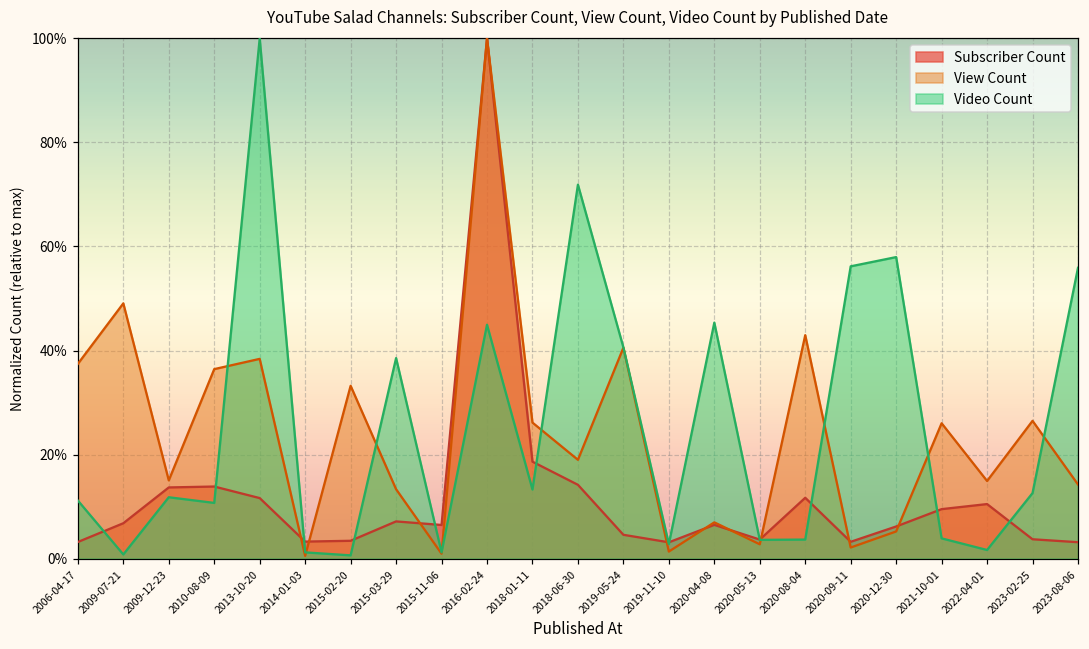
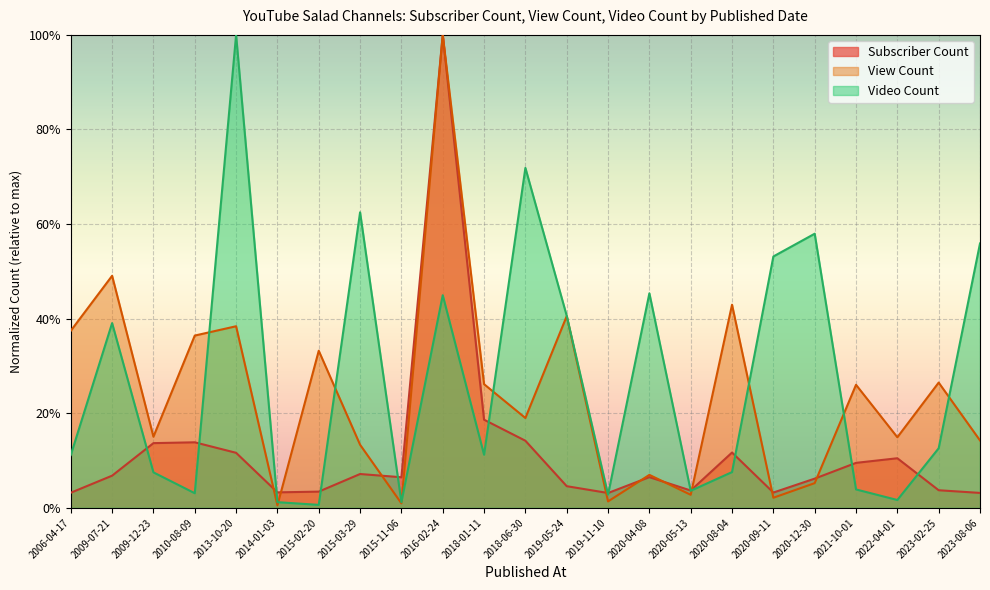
  {
    "Video Count": {
      "2006-04-17": "11%",
-     "2009-07-21": "1%",
-     "2009-12-23": "12%",
-     "2010-08-09": "11%",
+     "2009-07-21": "39%",
+     "2009-12-23": "8%",
+     "2010-08-09": "3%",
      "2013-10-20": "100%",
      "2014-01-03": "1%",
      "2015-02-20": "1%",
-     "2015-03-29": "39%",
+     "2015-03-29": "62%",
      "2016-02-24": "45%",
-     "2018-01-11": "13%",
+     "2018-01-11": "11%",
      "2018-06-30": "72%",
      "2020-04-08": "45%",
-     "2020-08-04": "4%",
-     "2020-09-11": "56%",
+     "2020-08-04": "8%",
+     "2020-09-11": "53%",
      "2020-12-30": "58%",
      "2021-10-01": "4%",
      "2022-04-01": "2%",
      "2023-02-25": "13%",
      "2023-08-06": "56%"
    }
  }
